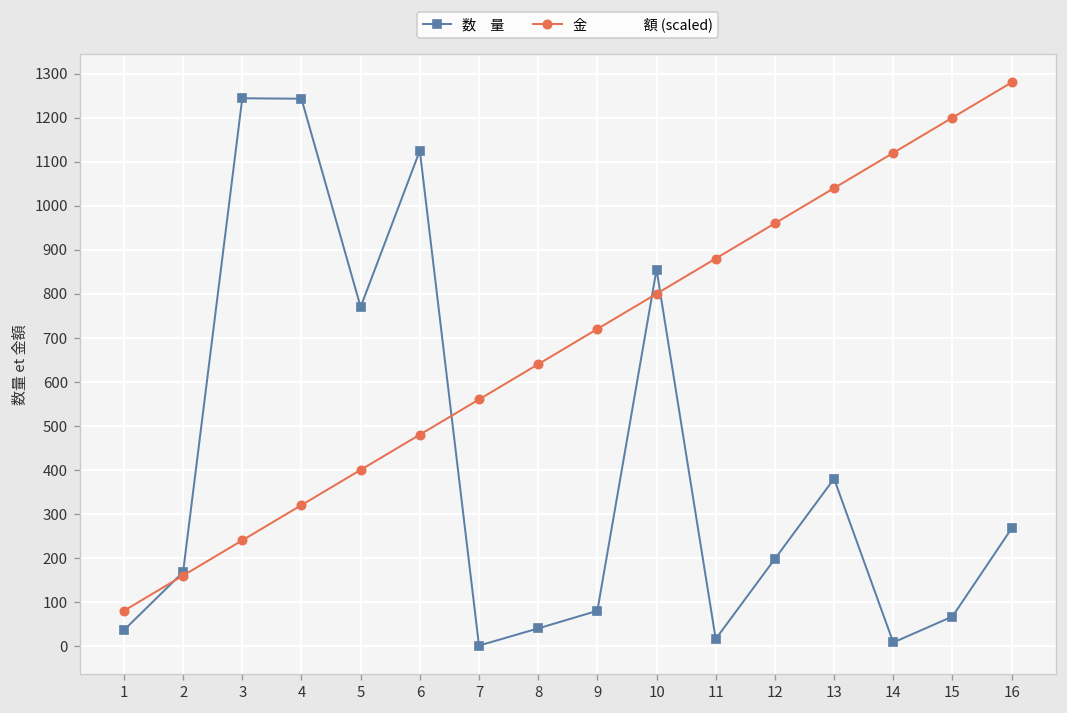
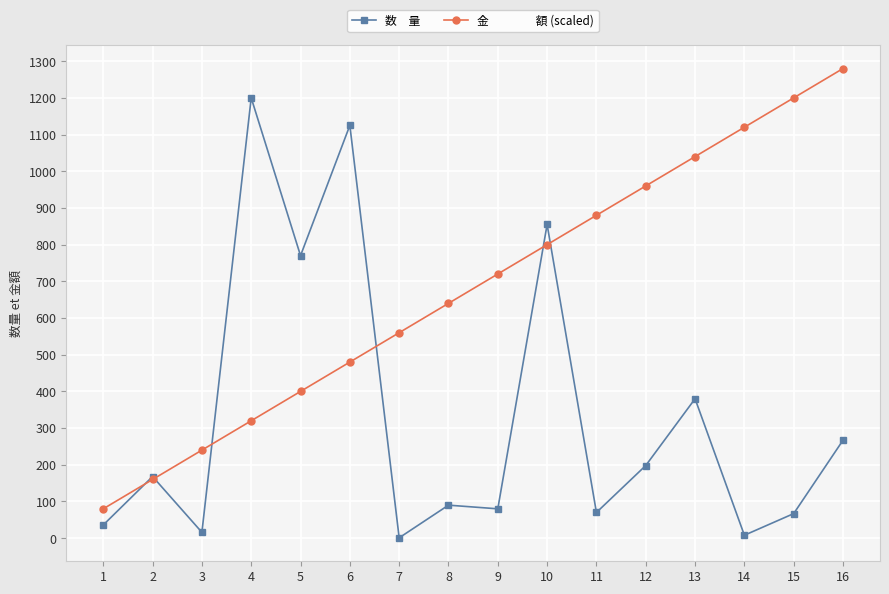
  {
    "数 量": {
      "1": 40,
      "2": 170,
-     "3": 1240,
-     "4": 1240,
+     "3": 20,
+     "4": 1200,
      "5": 770,
      "6": 1130,
      "7": 0,
-     "8": 40,
+     "8": 90,
      "9": 80,
      "10": 860,
-     "11": 20,
+     "11": 70,
      "12": 200,
      "13": 380,
      "14": 10,
      "15": 70,
      "16": 270
    },
    "金 額 (scaled)": {
      "1": 80,
      "2": 160,
      "3": 240,
      "4": 320,
      "5": 400,
      "6": 480,
      "7": 560,
      "8": 640,
      "9": 720,
      "10": 800,
      "11": 880,
      "12": 960,
      "13": 1040,
      "14": 1120,
      "15": 1200,
      "16": 1280
    }
  }
